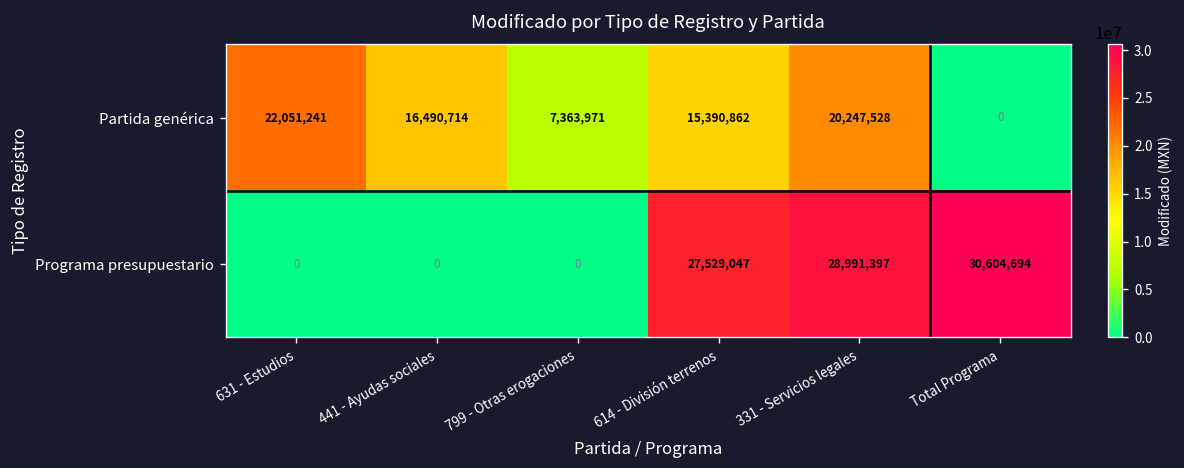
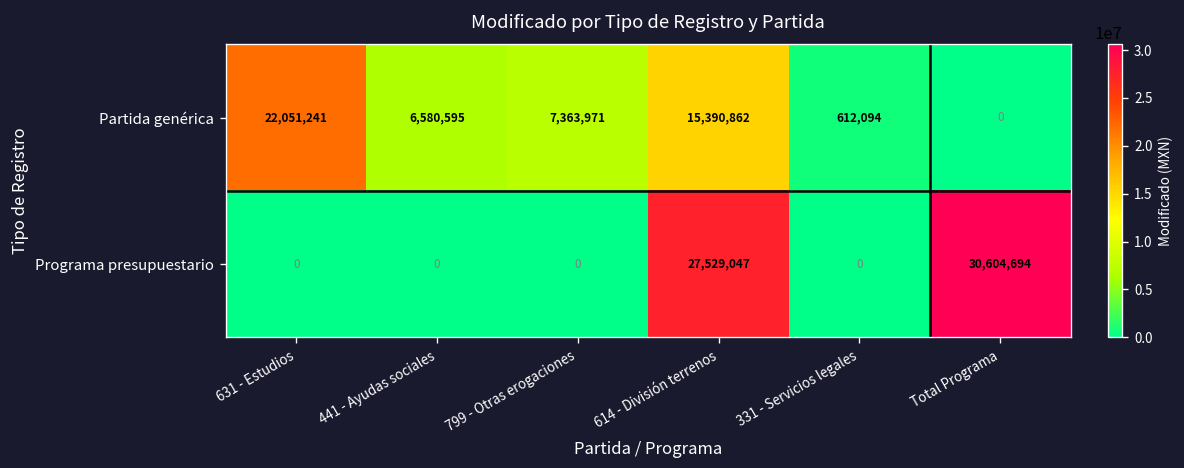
  {
    "Partida genérica": {
      "631 - Estudios": "22,051,241",
-     "441 - Ayudas sociales": "16,490,714",
+     "441 - Ayudas sociales": "6,580,595",
      "799 - Otras erogaciones": "7,363,971",
      "614 - División terrenos": "15,390,862",
-     "331 - Servicios legales": "20,247,528",
+     "331 - Servicios legales": "612,094",
      "Total Programa": "0"
    },
    "Programa presupuestario": {
      "631 - Estudios": "0",
      "441 - Ayudas sociales": "0",
      "799 - Otras erogaciones": "0",
      "614 - División terrenos": "27,529,047",
-     "331 - Servicios legales": "28,991,397",
+     "331 - Servicios legales": "0",
      "Total Programa": "30,604,694"
    }
  }
